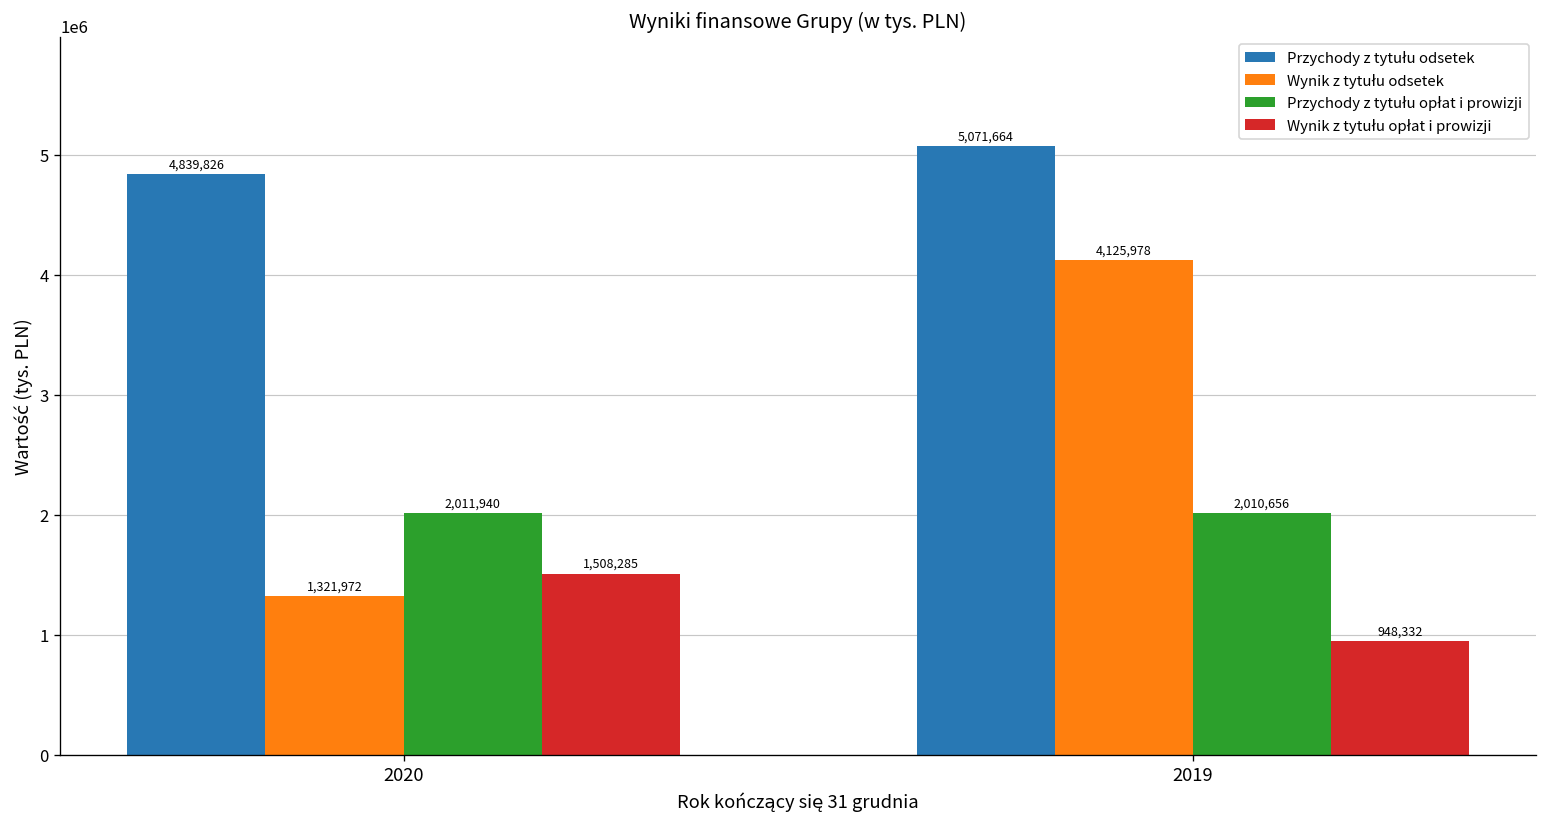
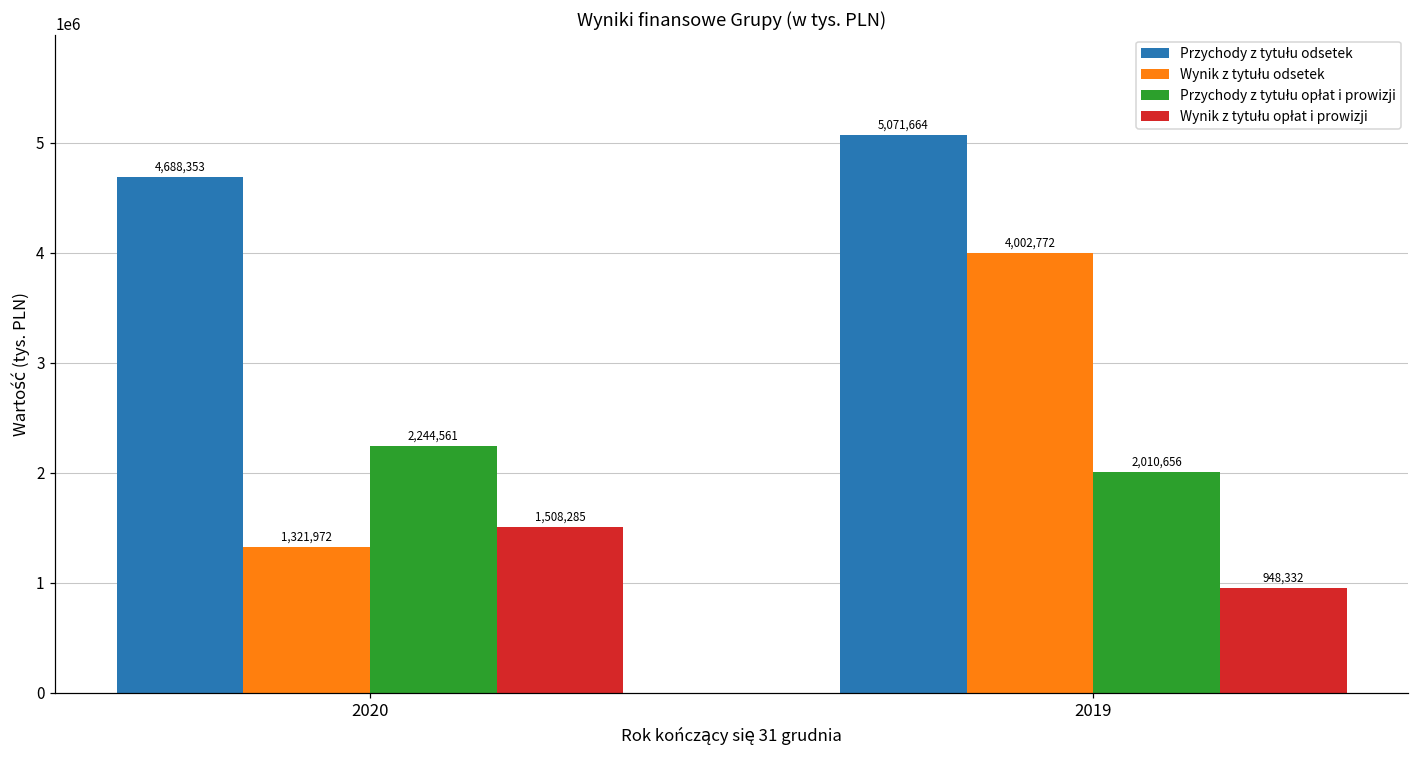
  {
    "Przychody z tytułu odsetek": {
-     "2020": "4,839,826",
+     "2020": "4,688,353",
      "2019": "5,071,664"
    },
    "Wynik z tytułu odsetek": {
      "2020": "1,321,972",
-     "2019": "4,125,978"
+     "2019": "4,002,772"
    },
    "Przychody z tytułu opłat i prowizji": {
-     "2020": "2,011,940",
+     "2020": "2,244,561",
      "2019": "2,010,656"
    },
    "Wynik z tytułu opłat i prowizji": {
      "2020": "1,508,285",
      "2019": "948,332"
    }
  }
